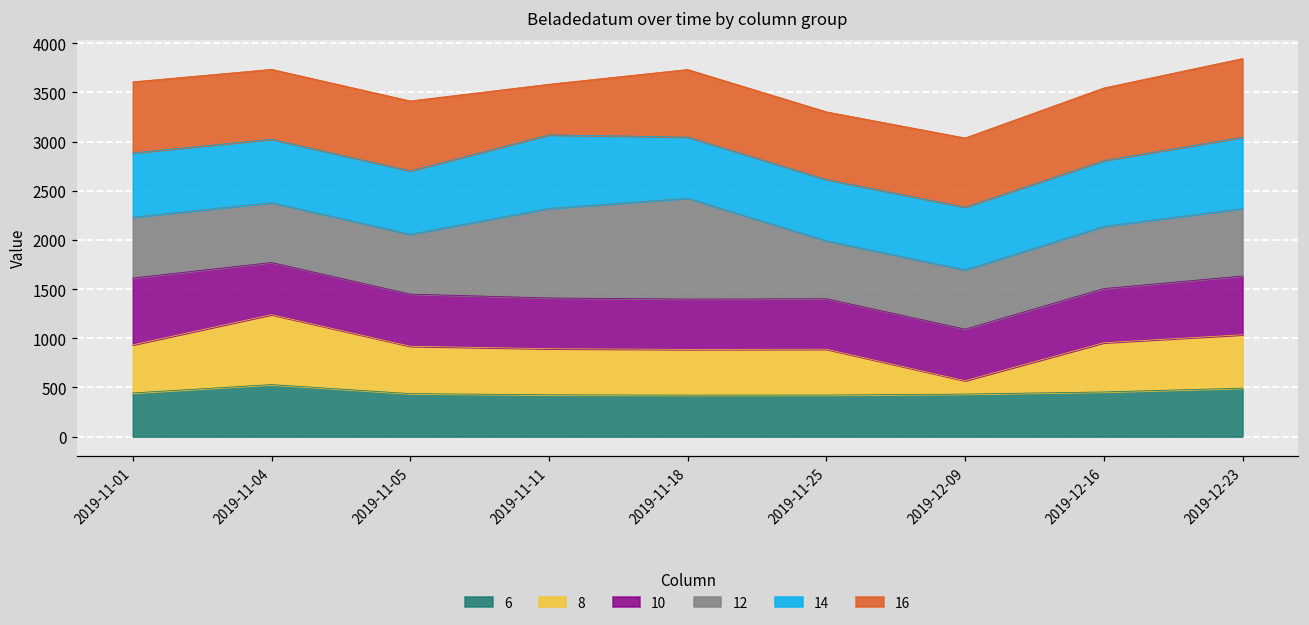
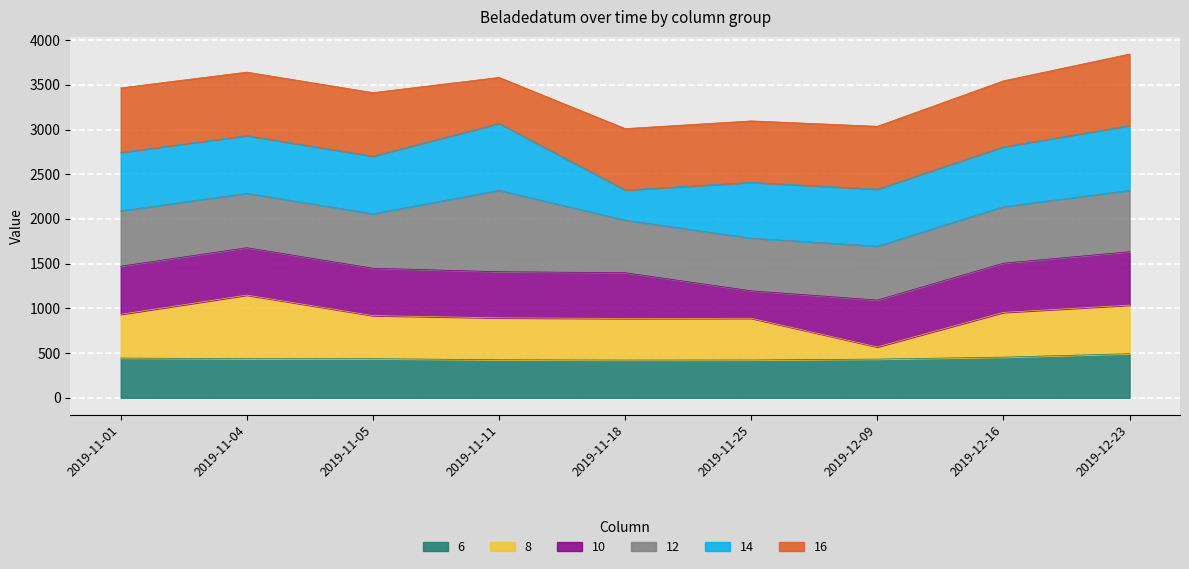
  {
    "6": {
      "2019-11-01": 400,
-     "2019-11-04": 500,
+     "2019-11-04": 400,
      "2019-11-05": 400,
      "2019-11-11": 400,
      "2019-11-18": 400,
      "2019-11-25": 400,
      "2019-12-09": 400,
      "2019-12-16": 500,
      "2019-12-23": 500
    },
    "8": {
      "2019-11-01": 500,
      "2019-11-04": 700,
      "2019-11-05": 500,
      "2019-11-11": 500,
      "2019-11-18": 500,
      "2019-11-25": 500,
      "2019-12-09": 100,
      "2019-12-16": 500,
      "2019-12-23": 500
    },
    "10": {
-     "2019-11-01": 700,
+     "2019-11-01": 500,
      "2019-11-04": 500,
      "2019-11-05": 500,
      "2019-11-11": 500,
      "2019-11-18": 500,
-     "2019-11-25": 500,
+     "2019-11-25": 300,
      "2019-12-09": 500,
      "2019-12-16": 600,
      "2019-12-23": 600
    },
    "12": {
      "2019-11-01": 600,
      "2019-11-04": 600,
      "2019-11-05": 600,
      "2019-11-11": 900,
-     "2019-11-18": 1000,
+     "2019-11-18": 600,
      "2019-11-25": 600,
      "2019-12-09": 600,
      "2019-12-16": 600,
      "2019-12-23": 700
    },
    "14": {
      "2019-11-01": 700,
      "2019-11-04": 600,
      "2019-11-05": 600,
      "2019-11-11": 700,
-     "2019-11-18": 600,
+     "2019-11-18": 300,
      "2019-11-25": 600,
      "2019-12-09": 600,
      "2019-12-16": 700,
      "2019-12-23": 700
    },
    "16": {
      "2019-11-01": 700,
      "2019-11-04": 700,
      "2019-11-05": 700,
      "2019-11-11": 500,
      "2019-11-18": 700,
      "2019-11-25": 700,
      "2019-12-09": 700,
      "2019-12-16": 700,
      "2019-12-23": 800
    }
  }
